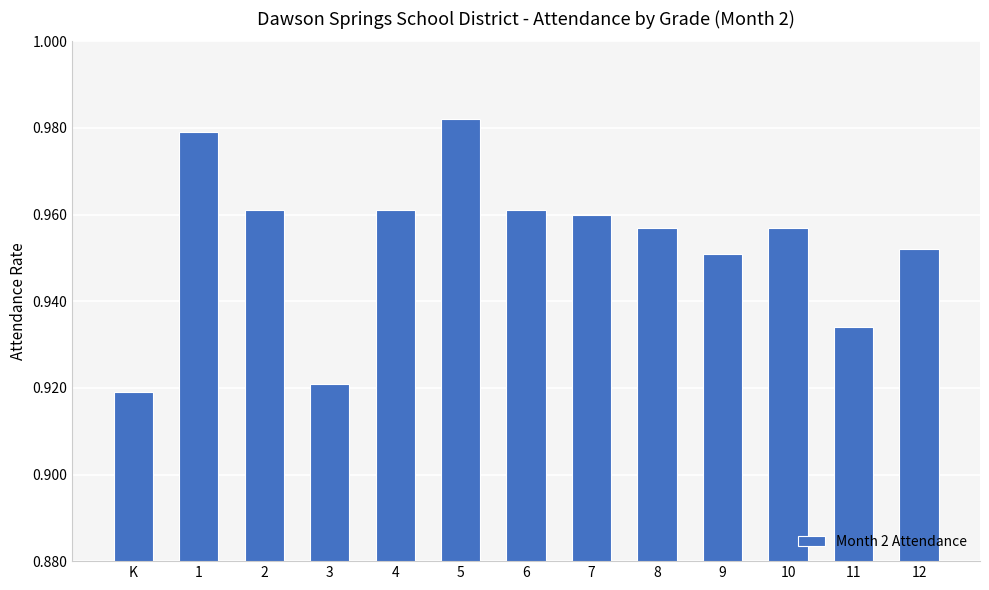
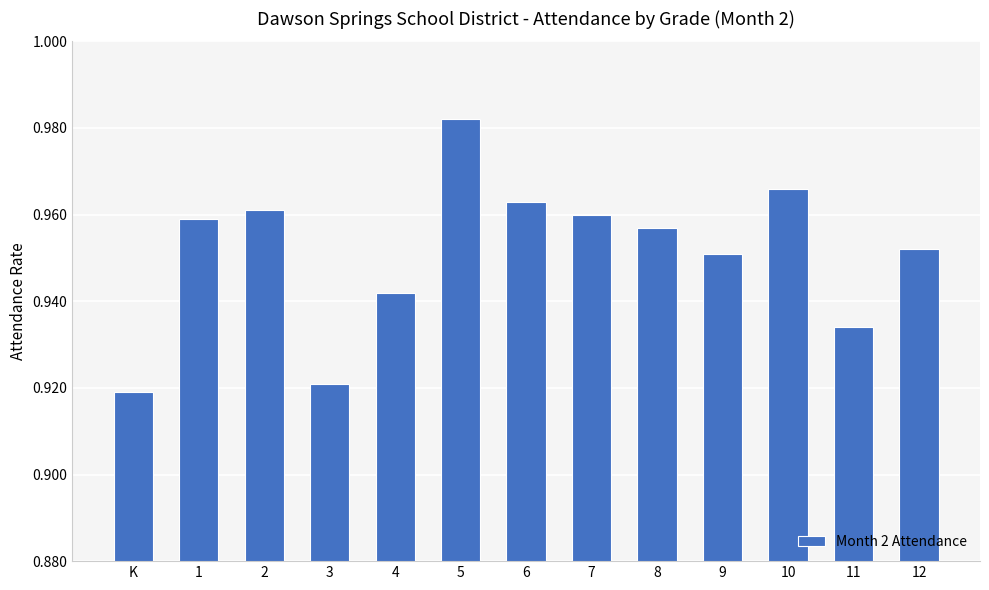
  {
    "K": 0.919,
-   "1": 0.979,
+   "1": 0.959,
    "2": 0.961,
    "3": 0.921,
-   "4": 0.961,
+   "4": 0.942,
    "5": 0.982,
-   "6": 0.961,
+   "6": 0.963,
    "7": 0.960,
    "8": 0.957,
    "9": 0.951,
-   "10": 0.957,
+   "10": 0.966,
    "11": 0.934,
    "12": 0.952
  }
